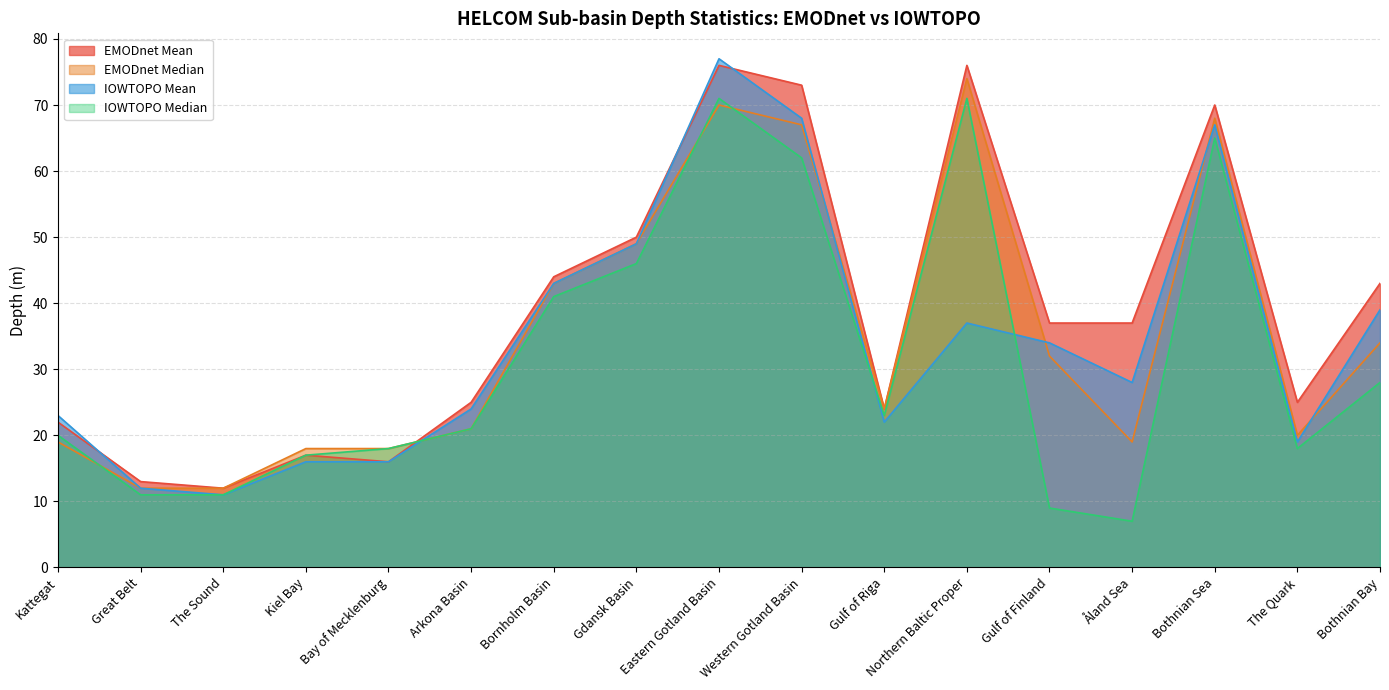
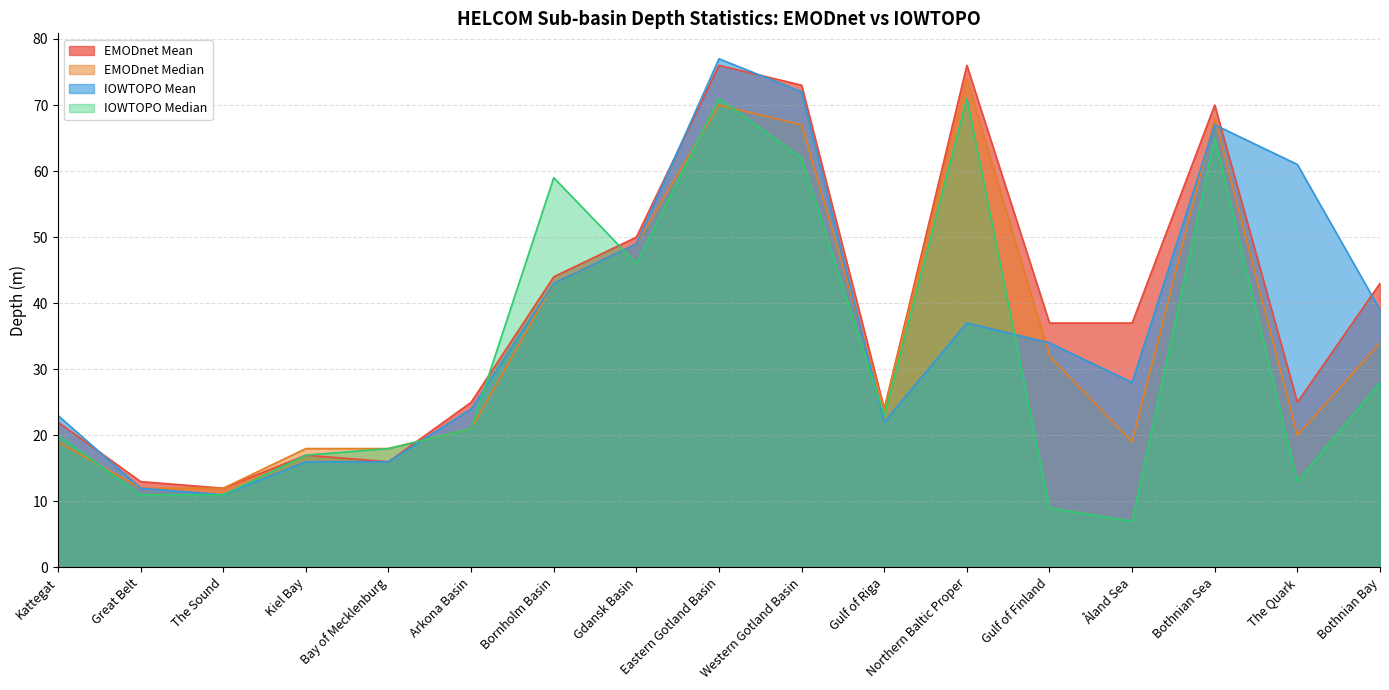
  {
    "IOWTOPO Mean": {
      "Kattegat": 23,
      "Kiel Bay": 16,
      "Arkona Basin": 24,
      "Eastern Gotland Basin": 77,
-     "Western Gotland Basin": 68,
+     "Western Gotland Basin": 72,
      "Gulf of Riga": 22,
      "Northern Baltic Proper": 37,
      "Gulf of Finland": 34,
      "Åland Sea": 28,
      "Bothnian Sea": 67,
-     "The Quark": 19,
+     "The Quark": 61,
      "Bothnian Bay": 39
    },
    "IOWTOPO Median": {
      "Kattegat": 20,
      "Great Belt": 11,
-     "Bornholm Basin": 41,
+     "Bornholm Basin": 59,
      "Gdansk Basin": 46,
      "Eastern Gotland Basin": 71,
      "Western Gotland Basin": 62,
      "Gulf of Riga": 23,
      "Northern Baltic Proper": 71,
      "Gulf of Finland": 9,
      "Åland Sea": 7,
      "Bothnian Sea": 65,
-     "The Quark": 18,
+     "The Quark": 13,
      "Bothnian Bay": 28
    }
  }
